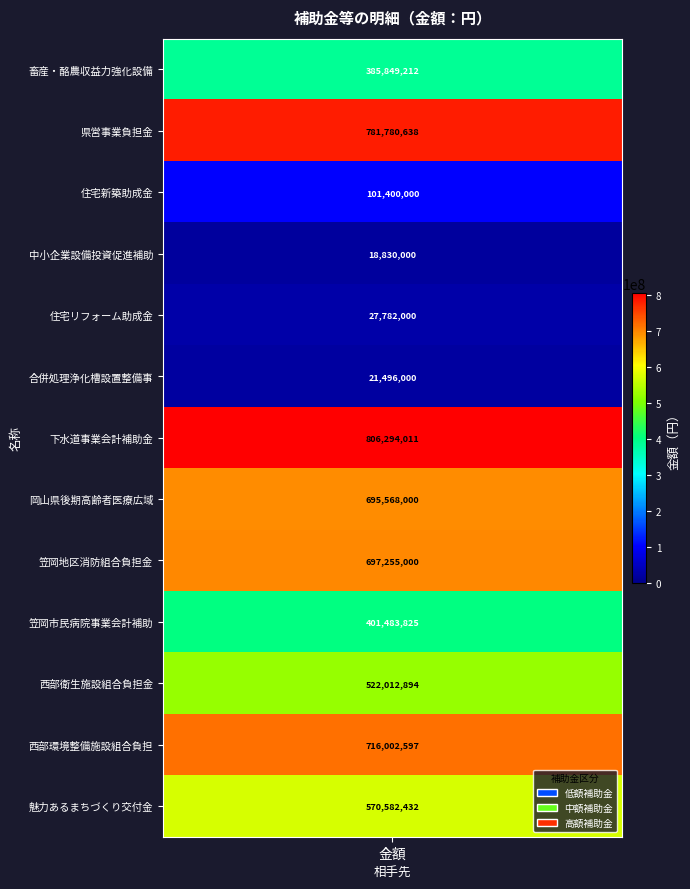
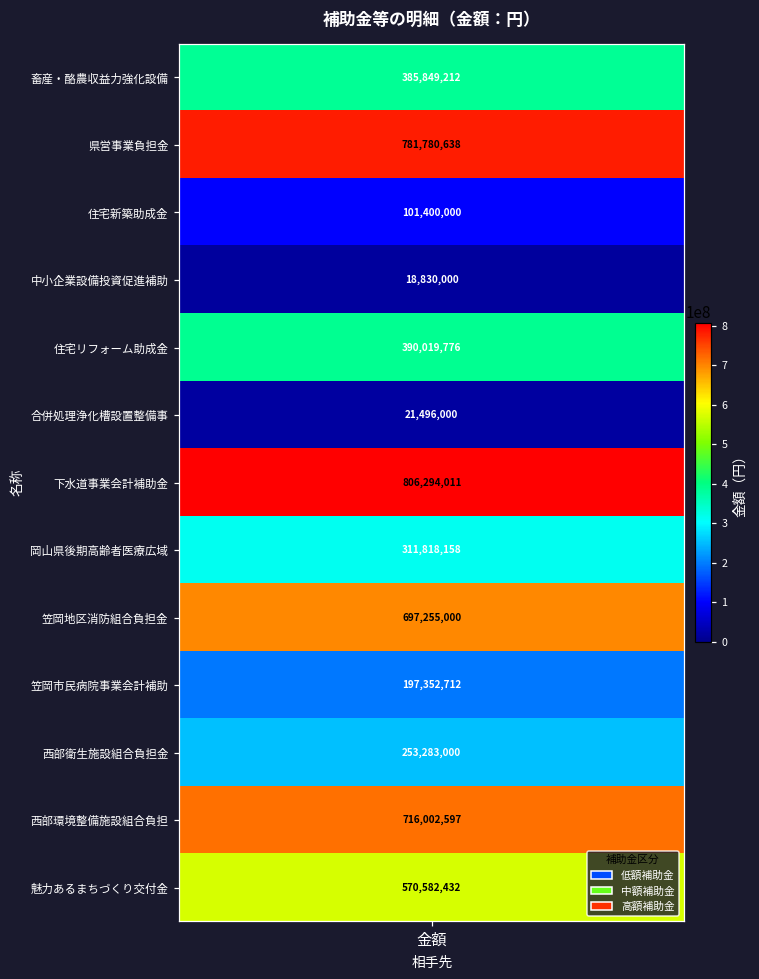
  {
    "畜産・酪農収益力強化設備": {
      "金額": "385,849,212"
    },
    "県営事業負担金": {
      "金額": "781,780,638"
    },
    "住宅新築助成金": {
      "金額": "101,400,000"
    },
    "中小企業設備投資促進補助": {
      "金額": "18,830,000"
    },
    "住宅リフォーム助成金": {
-     "金額": "27,782,000"
+     "金額": "390,019,776"
    },
    "合併処理浄化槽設置整備事": {
      "金額": "21,496,000"
    },
    "下水道事業会計補助金": {
      "金額": "806,294,011"
    },
    "岡山県後期高齢者医療広域": {
-     "金額": "695,568,000"
+     "金額": "311,818,158"
    },
    "笠岡地区消防組合負担金": {
      "金額": "697,255,000"
    },
    "笠岡市民病院事業会計補助": {
-     "金額": "401,483,825"
+     "金額": "197,352,712"
    },
    "西部衛生施設組合負担金": {
-     "金額": "522,012,894"
+     "金額": "253,283,000"
    },
    "西部環境整備施設組合負担": {
      "金額": "716,002,597"
    },
    "魅力あるまちづくり交付金": {
      "金額": "570,582,432"
    }
  }
